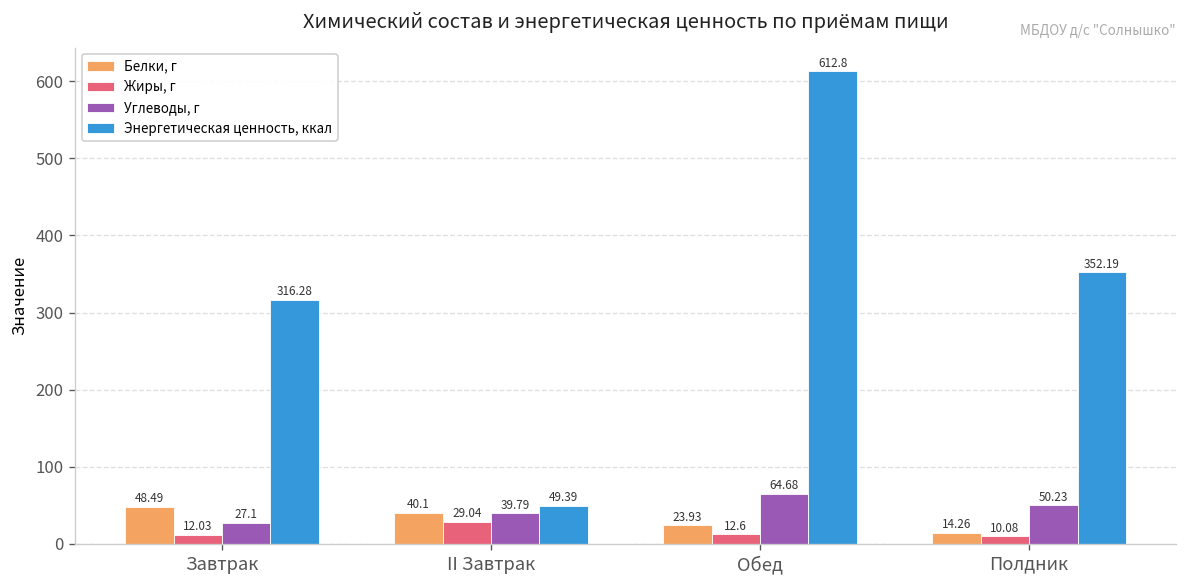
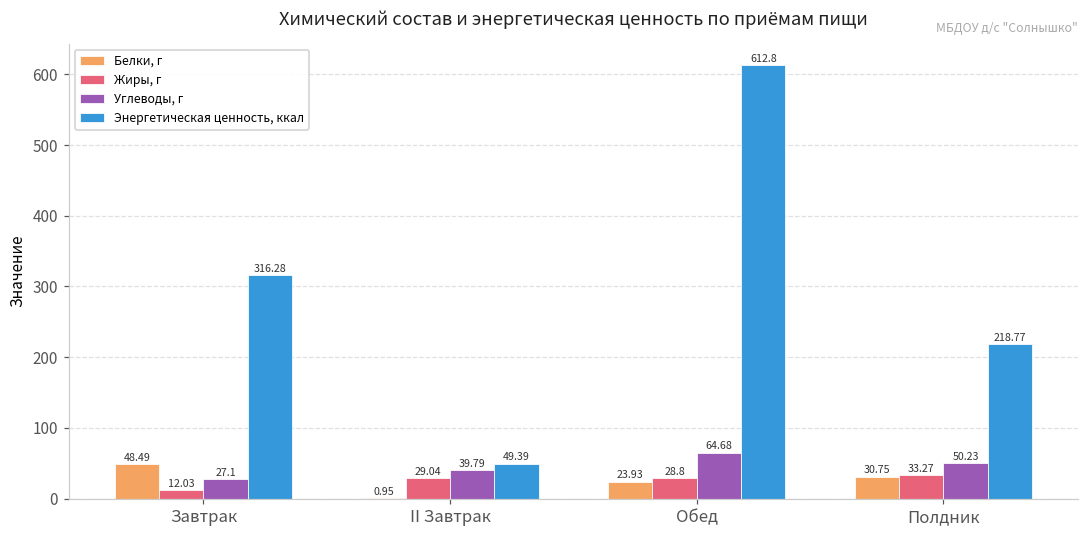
  {
    "Белки, г": {
      "Завтрак": 48.49,
-     "II Завтрак": 40.1,
+     "II Завтрак": 0.95,
      "Обед": 23.93,
-     "Полдник": 14.26
+     "Полдник": 30.75
    },
    "Жиры, г": {
      "Завтрак": 12.03,
      "II Завтрак": 29.04,
-     "Обед": 12.6,
-     "Полдник": 10.08
+     "Обед": 28.8,
+     "Полдник": 33.27
    },
    "Углеводы, г": {
      "Завтрак": 27.1,
      "II Завтрак": 39.79,
      "Обед": 64.68,
      "Полдник": 50.23
    },
    "Энергетическая ценность, ккал": {
      "Завтрак": 316.28,
      "II Завтрак": 49.39,
      "Обед": 612.8,
-     "Полдник": 352.19
+     "Полдник": 218.77
    }
  }
